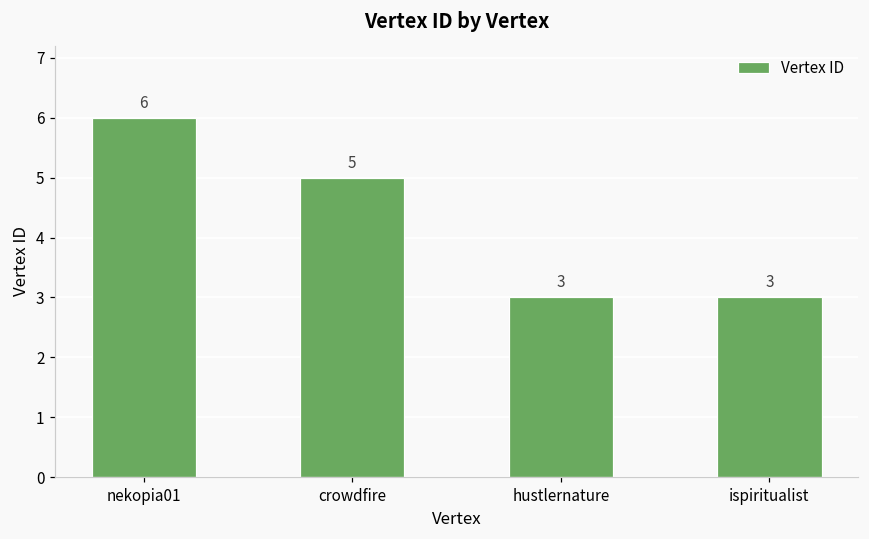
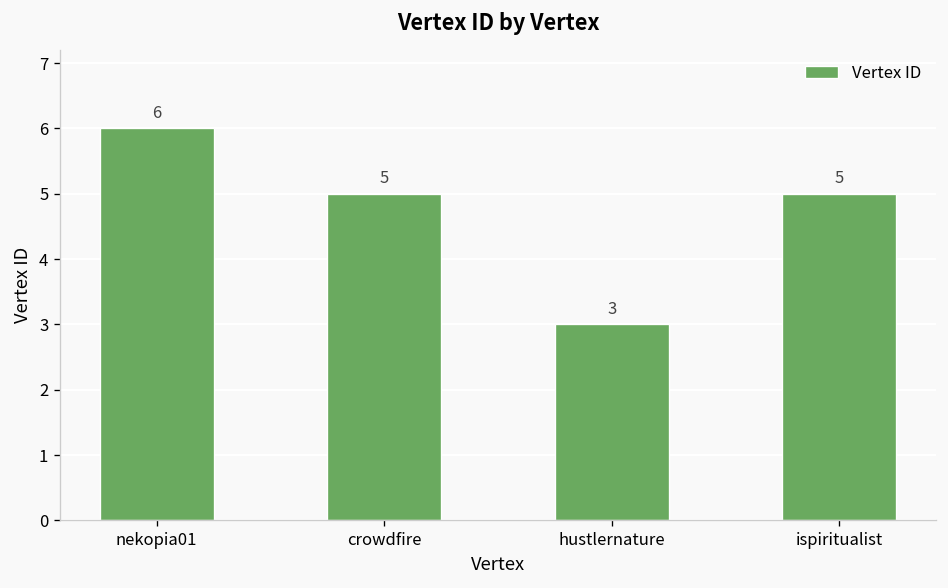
  {
    "nekopia01": 6,
    "crowdfire": 5,
    "hustlernature": 3,
-   "ispiritualist": 3
+   "ispiritualist": 5
  }
